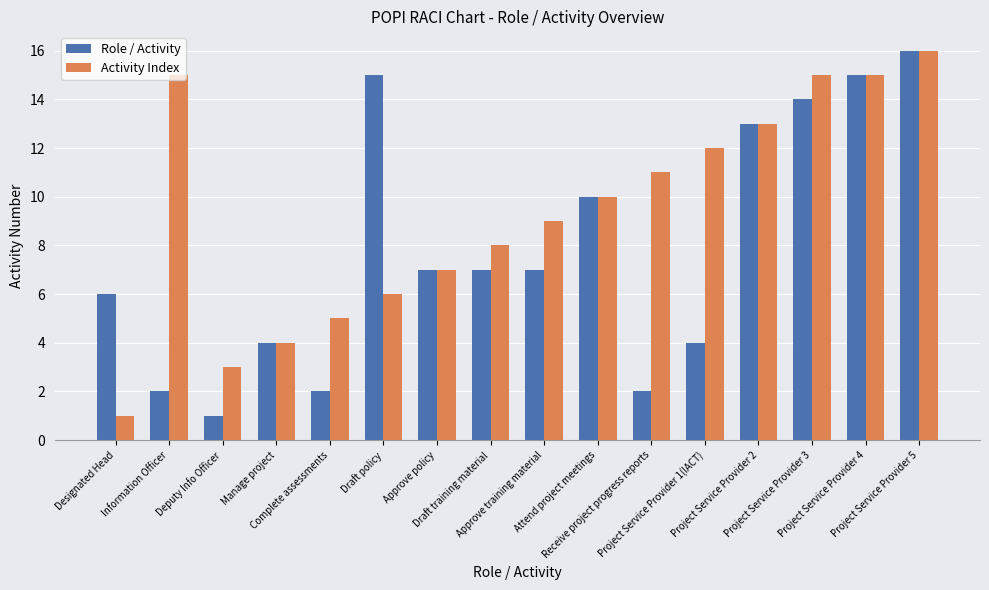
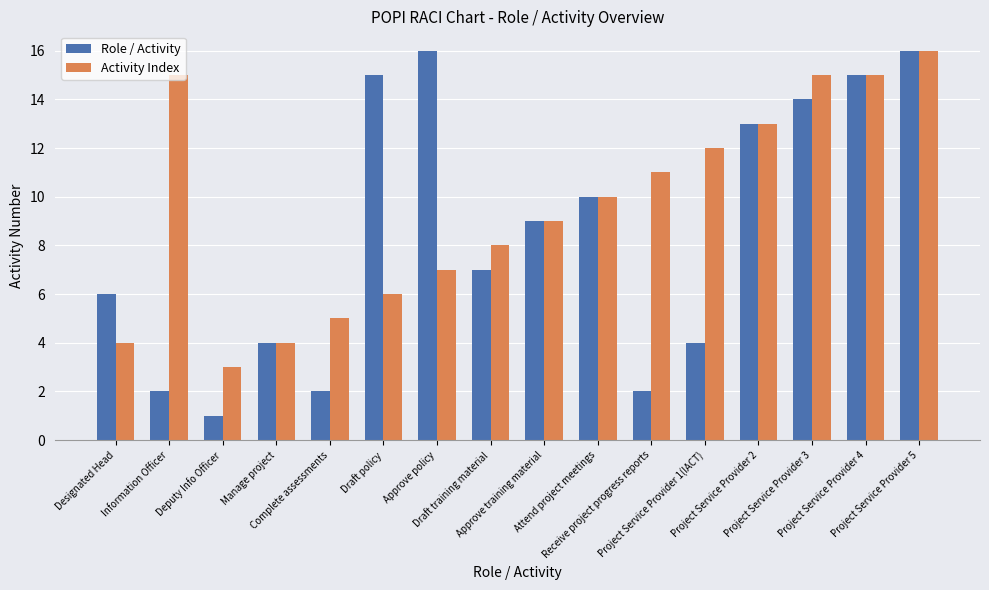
  {
    "Role / Activity": {
      "Designated Head": 6,
      "Information Officer": 2,
      "Deputy Info Officer": 1,
      "Manage project": 4,
      "Complete assessments": 2,
      "Draft policy": 15,
-     "Approve policy": 7,
+     "Approve policy": 16,
      "Draft training material": 7,
-     "Approve training material": 7,
+     "Approve training material": 9,
      "Attend project meetings": 10,
      "Receive project progress reports": 2,
      "Project Service Provider 1(IACT)": 4,
      "Project Service Provider 2": 13,
      "Project Service Provider 3": 14,
      "Project Service Provider 4": 15,
      "Project Service Provider 5": 16
    },
    "Activity Index": {
-     "Designated Head": 1,
+     "Designated Head": 4,
      "Deputy Info Officer": 3,
      "Manage project": 4,
      "Complete assessments": 5,
      "Draft policy": 6,
      "Approve policy": 7,
      "Draft training material": 8,
      "Approve training material": 9,
      "Attend project meetings": 10,
      "Receive project progress reports": 11,
      "Project Service Provider 1(IACT)": 12,
      "Project Service Provider 2": 13,
      "Project Service Provider 3": 15,
      "Project Service Provider 4": 15,
      "Project Service Provider 5": 16
    }
  }
